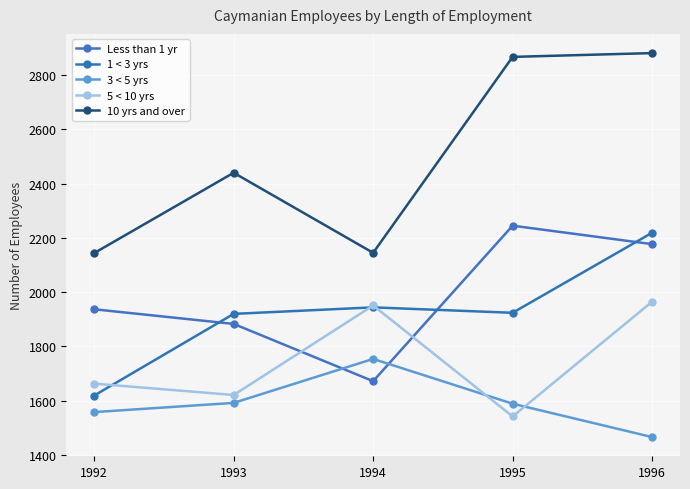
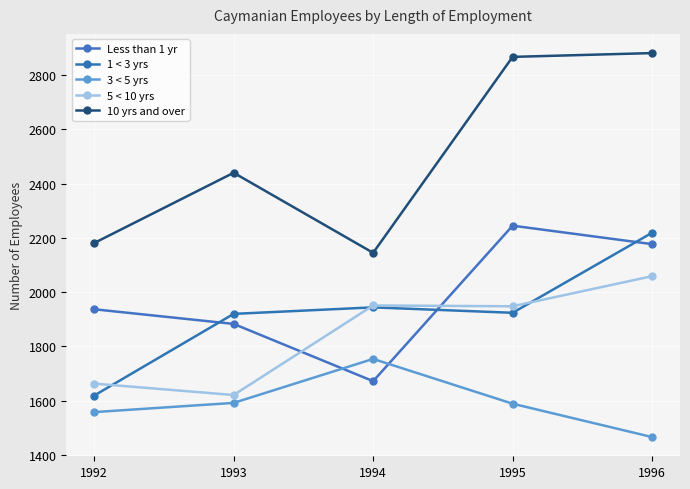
  {
    "5 < 10 yrs": {
      "1992": 1660,
      "1993": 1620,
-     "1995": 1540,
-     "1996": 1970
+     "1995": 1950,
+     "1996": 2060
    },
    "10 yrs and over": {
-     "1992": 2140,
+     "1992": 2180,
      "1993": 2440,
      "1994": 2150,
      "1995": 2870,
      "1996": 2880
    }
  }
